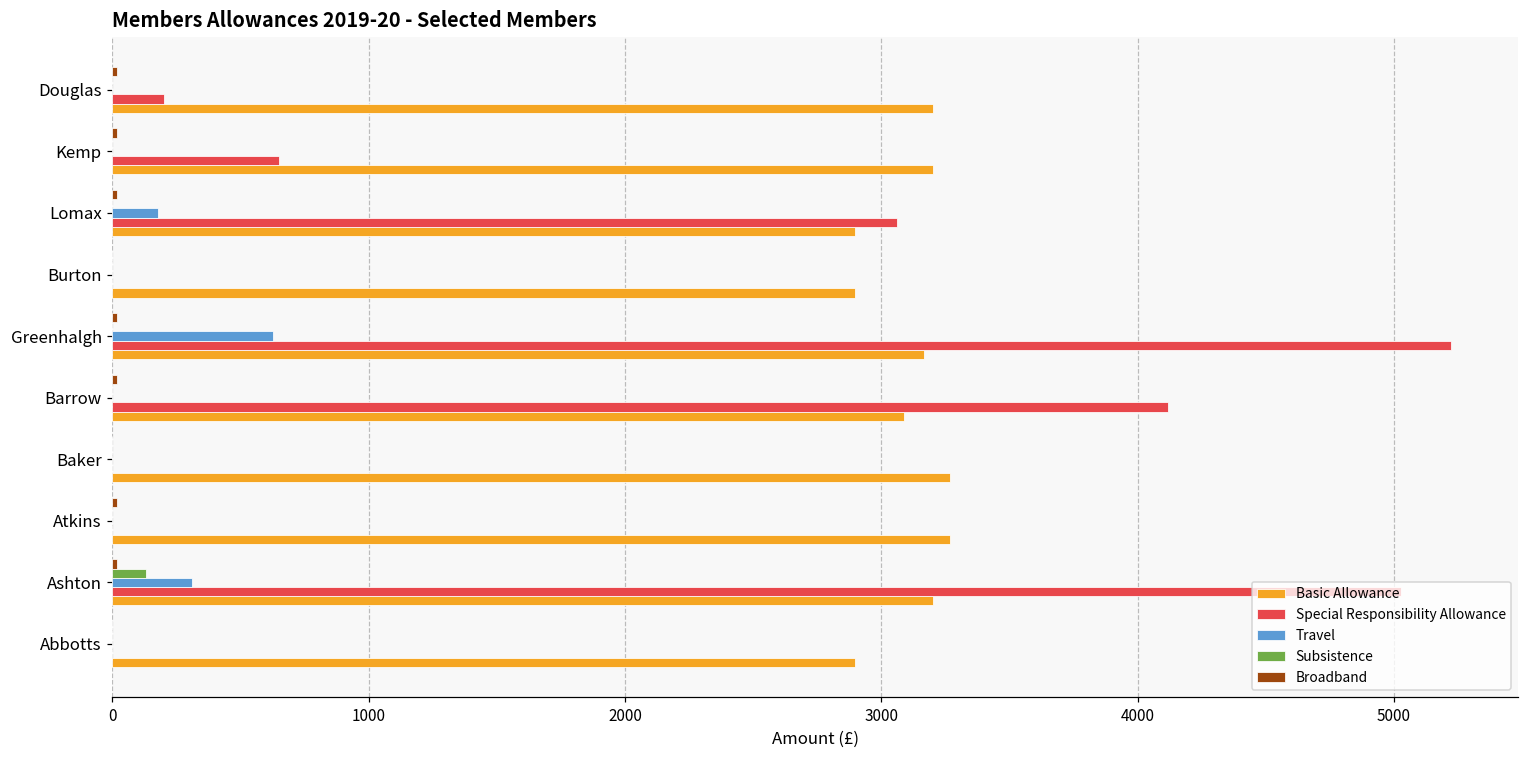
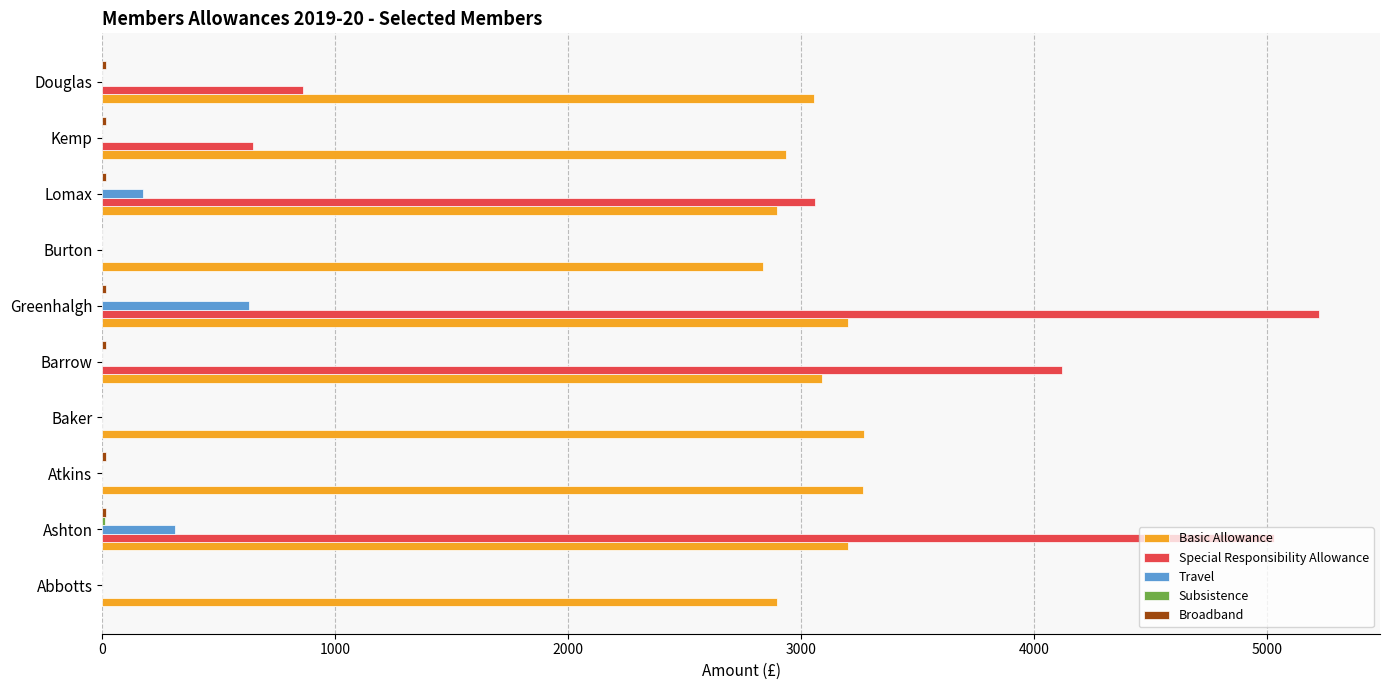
  {
    "Basic Allowance": {
-     "Douglas": 3200,
-     "Kemp": 3200,
+     "Douglas": 3050,
+     "Kemp": 2930,
      "Lomax": 2900,
-     "Burton": 2900,
-     "Greenhalgh": 3160,
+     "Burton": 2830,
+     "Greenhalgh": 3200,
      "Barrow": 3090,
      "Baker": 3270,
      "Atkins": 3270,
      "Ashton": 3200,
      "Abbotts": 2900
    },
    "Special Responsibility Allowance": {
-     "Douglas": 200,
+     "Douglas": 860,
      "Kemp": 650,
      "Lomax": 3060,
      "Burton": 0,
      "Greenhalgh": 5220,
      "Barrow": 4120,
      "Baker": 0,
      "Atkins": 0,
      "Abbotts": 0
    },
    "Travel": {
      "Douglas": 0,
      "Kemp": 0,
      "Lomax": 180,
      "Burton": 0,
      "Greenhalgh": 630,
      "Barrow": 0,
      "Baker": 0,
      "Atkins": 0,
      "Ashton": 310,
      "Abbotts": 0
    },
    "Subsistence": {
      "Douglas": 0,
      "Kemp": 0,
      "Lomax": 0,
      "Burton": 0,
      "Greenhalgh": 0,
      "Barrow": 0,
      "Baker": 0,
      "Atkins": 0,
-     "Ashton": 130,
+     "Ashton": 10,
      "Abbotts": 0
    },
    "Broadband": {
      "Douglas": 20,
      "Kemp": 20,
      "Lomax": 20,
      "Burton": 0,
      "Greenhalgh": 20,
      "Barrow": 20,
      "Baker": 0,
      "Atkins": 20,
      "Ashton": 20,
      "Abbotts": 0
    }
  }
